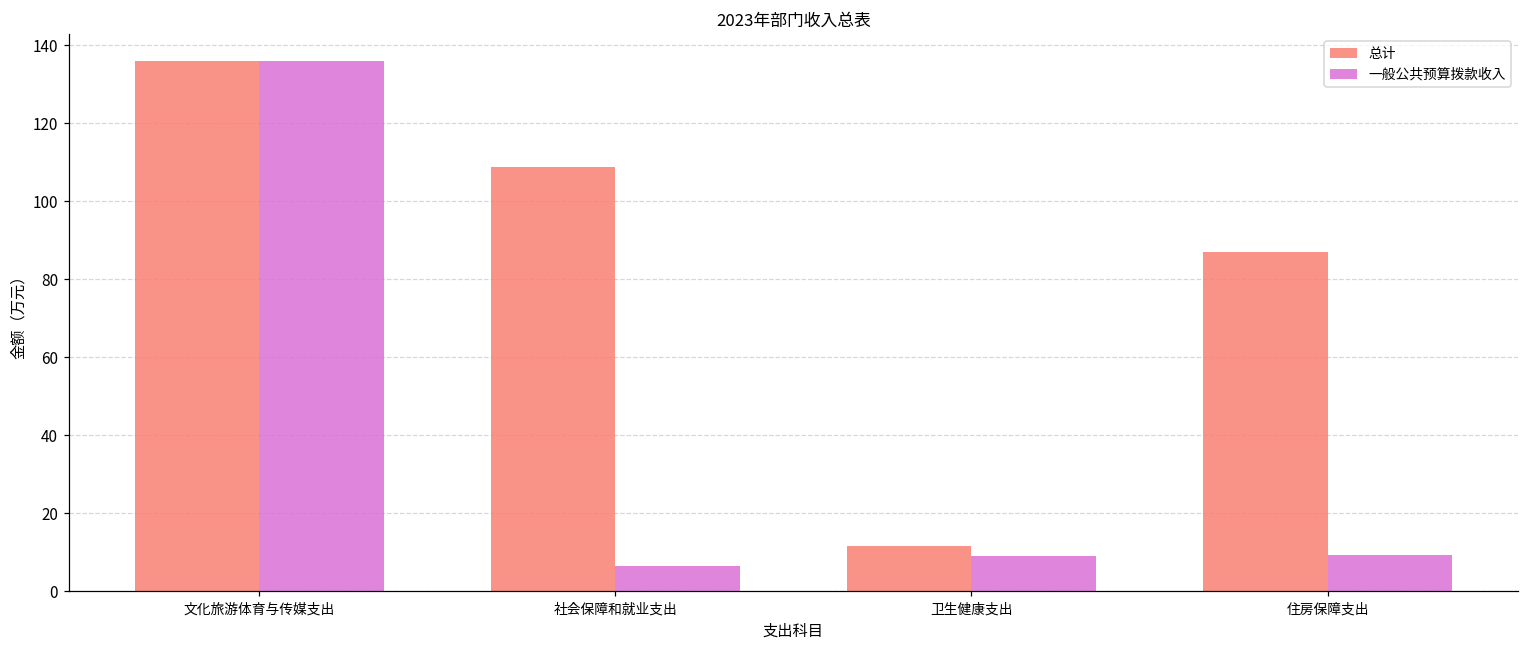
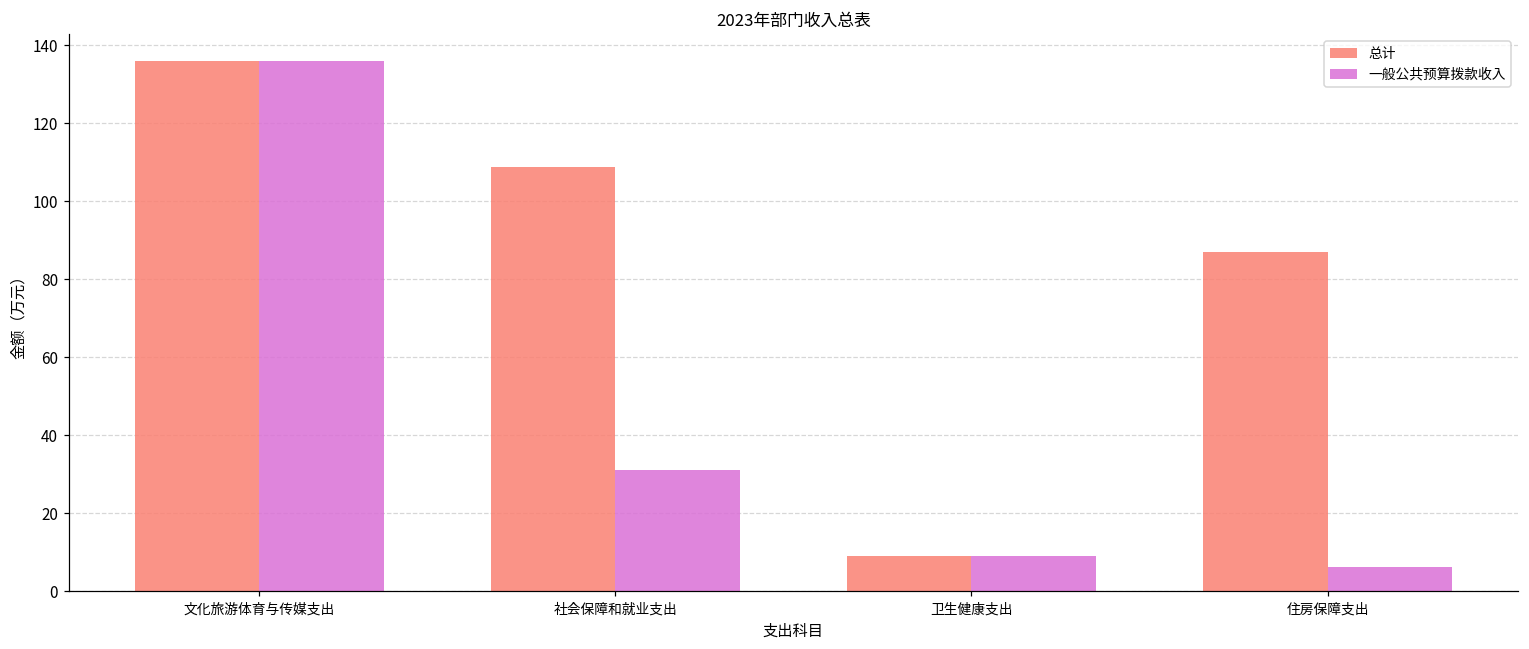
  {
    "总计": {
      "文化旅游体育与传媒支出": 136,
      "社会保障和就业支出": 109,
-     "卫生健康支出": 12,
+     "卫生健康支出": 9,
      "住房保障支出": 87
    },
    "一般公共预算拨款收入": {
      "文化旅游体育与传媒支出": 136,
-     "社会保障和就业支出": 7,
+     "社会保障和就业支出": 31,
      "卫生健康支出": 9,
-     "住房保障支出": 9
+     "住房保障支出": 6
    }
  }
